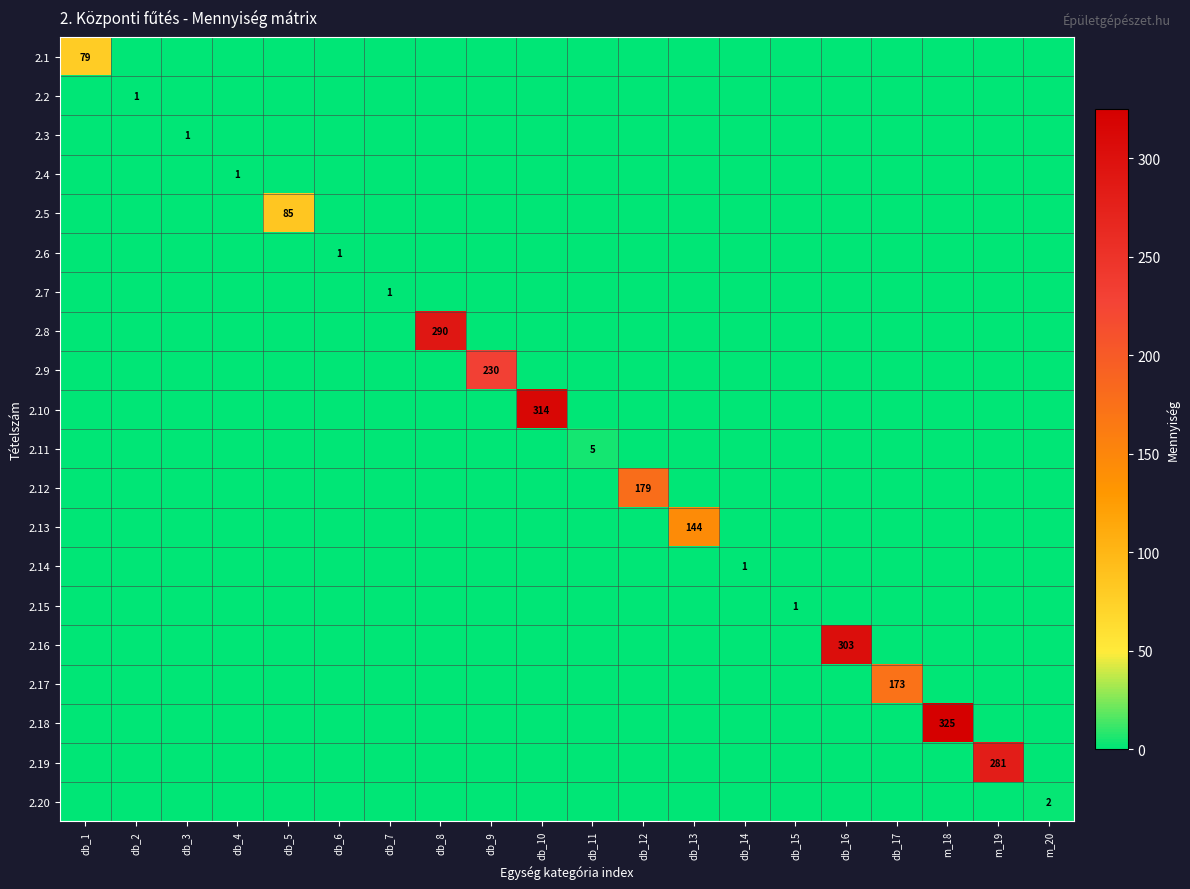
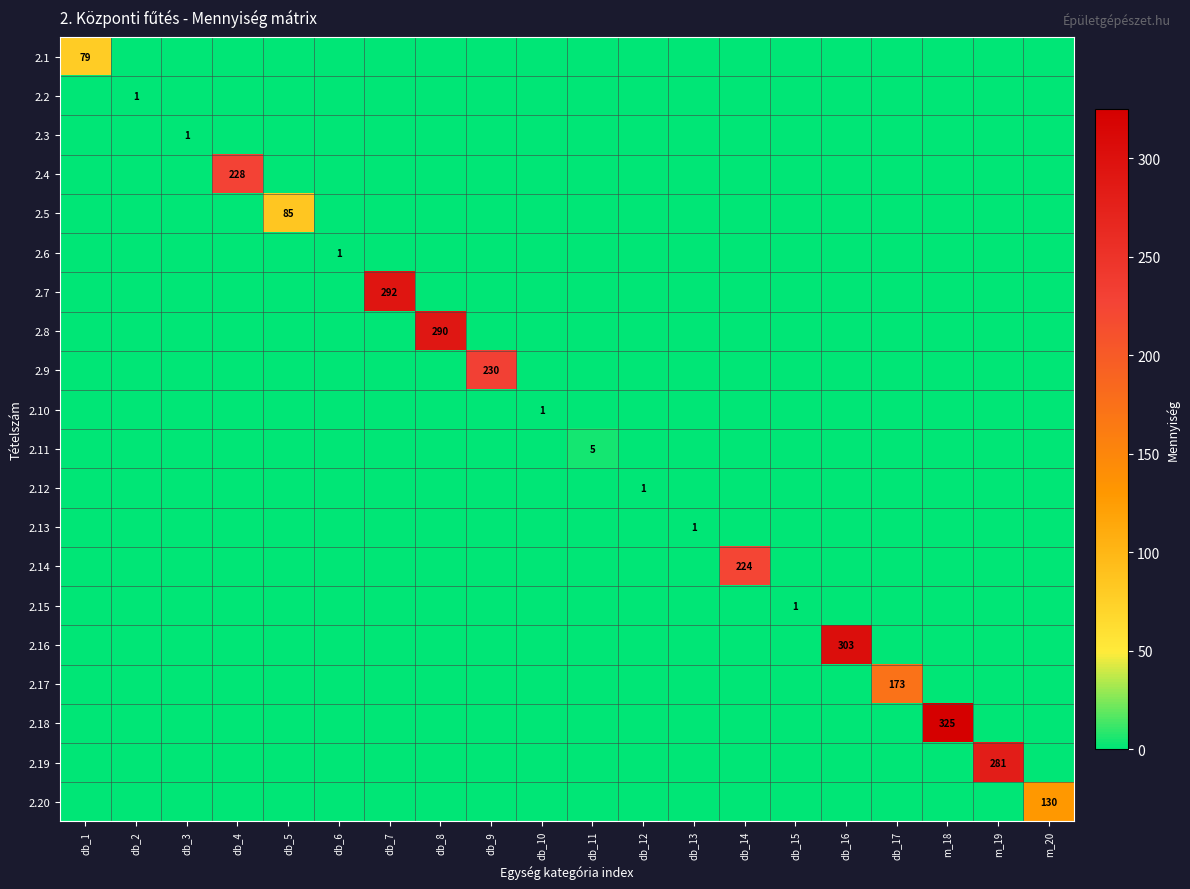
  {
    "2.1": {
      "db_1": 79
    },
    "2.2": {
      "db_2": 1
    },
    "2.3": {
      "db_3": 1
    },
    "2.4": {
-     "db_4": 1
+     "db_4": 228
    },
    "2.5": {
      "db_5": 85
    },
    "2.6": {
      "db_6": 1
    },
    "2.7": {
-     "db_7": 1
+     "db_7": 292
    },
    "2.8": {
      "db_8": 290
    },
    "2.9": {
      "db_9": 230
    },
    "2.10": {
-     "db_10": 314
+     "db_10": 1
    },
    "2.11": {
      "db_11": 5
    },
    "2.12": {
-     "db_12": 179
+     "db_12": 1
    },
    "2.13": {
-     "db_13": 144
+     "db_13": 1
    },
    "2.14": {
-     "db_14": 1
+     "db_14": 224
    },
    "2.15": {
      "db_15": 1
    },
    "2.16": {
      "db_16": 303
    },
    "2.17": {
      "db_17": 173
    },
    "2.18": {
      "m_18": 325
    },
    "2.19": {
      "m_19": 281
    },
    "2.20": {
-     "m_20": 2
+     "m_20": 130
    }
  }
